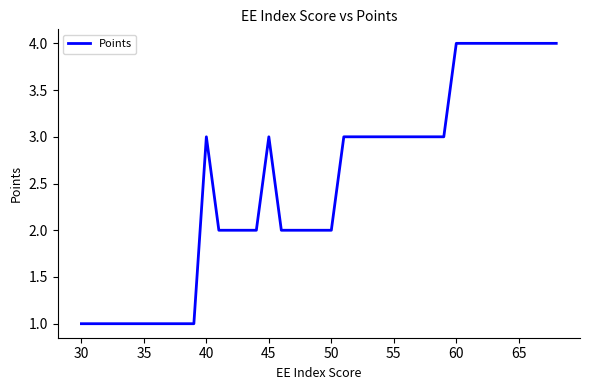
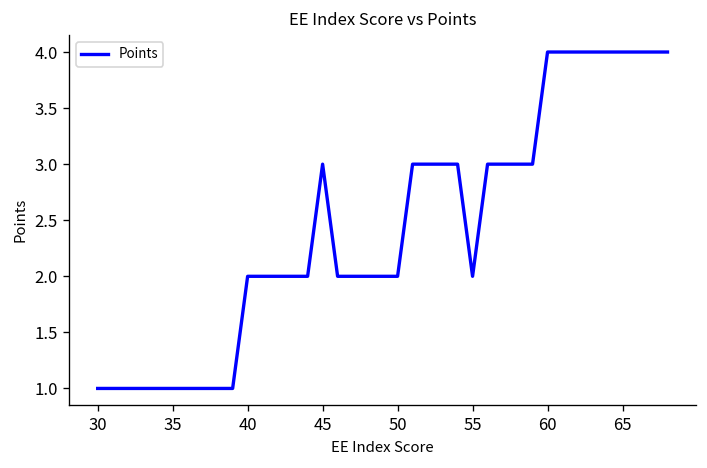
  {
    "30": 1,
    "35": 1,
-   "40": 3,
+   "40": 2,
    "45": 3,
    "50": 2,
-   "55": 3,
+   "55": 2,
    "60": 4,
    "65": 4
  }
